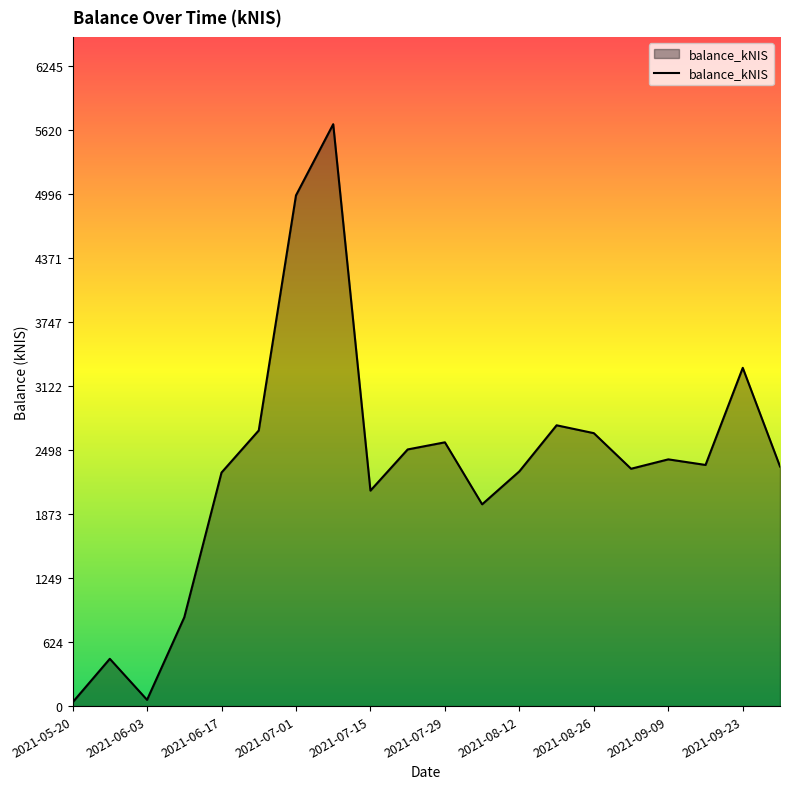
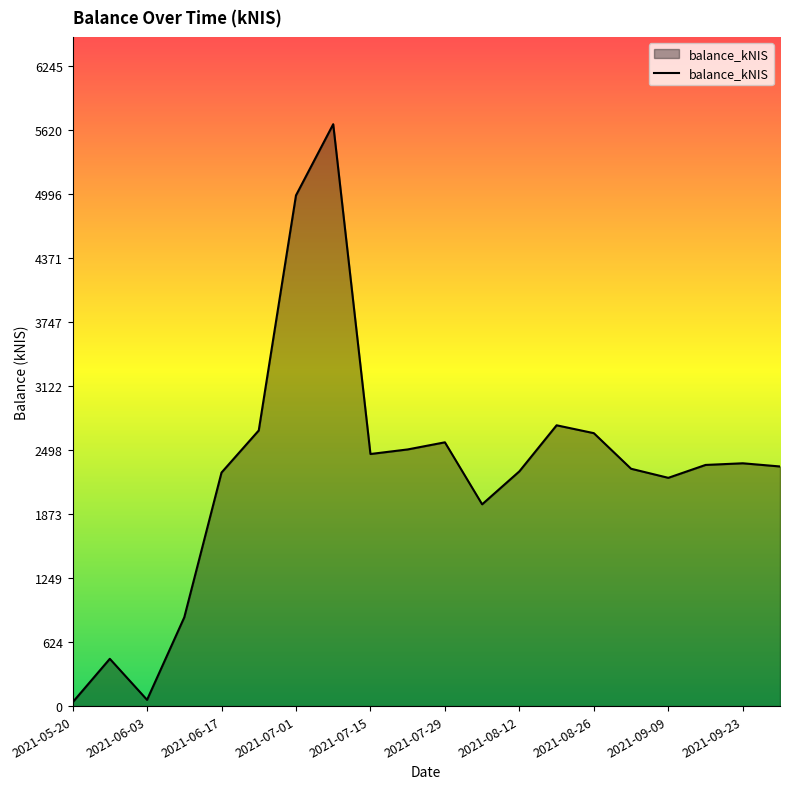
  {
    "2021-05-20": 40,
    "2021-06-03": 60,
    "2021-06-17": 2280,
    "2021-07-01": 4980,
-   "2021-07-15": 2100,
+   "2021-07-15": 2460,
    "2021-07-29": 2570,
    "2021-08-12": 2290,
    "2021-08-26": 2660,
-   "2021-09-09": 2410,
-   "2021-09-23": 3300
+   "2021-09-09": 2230,
+   "2021-09-23": 2370
  }
